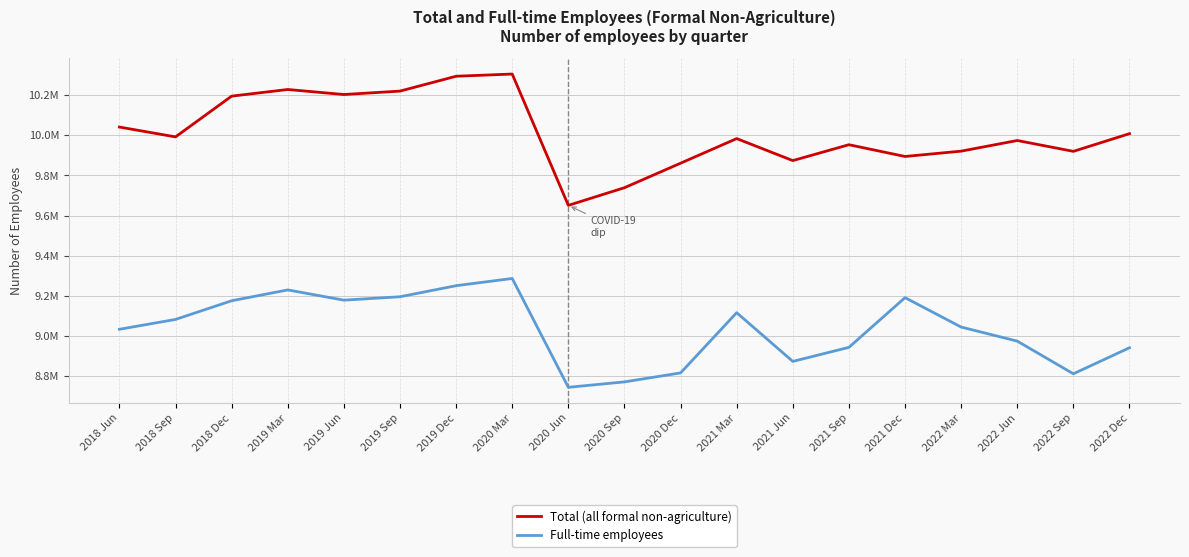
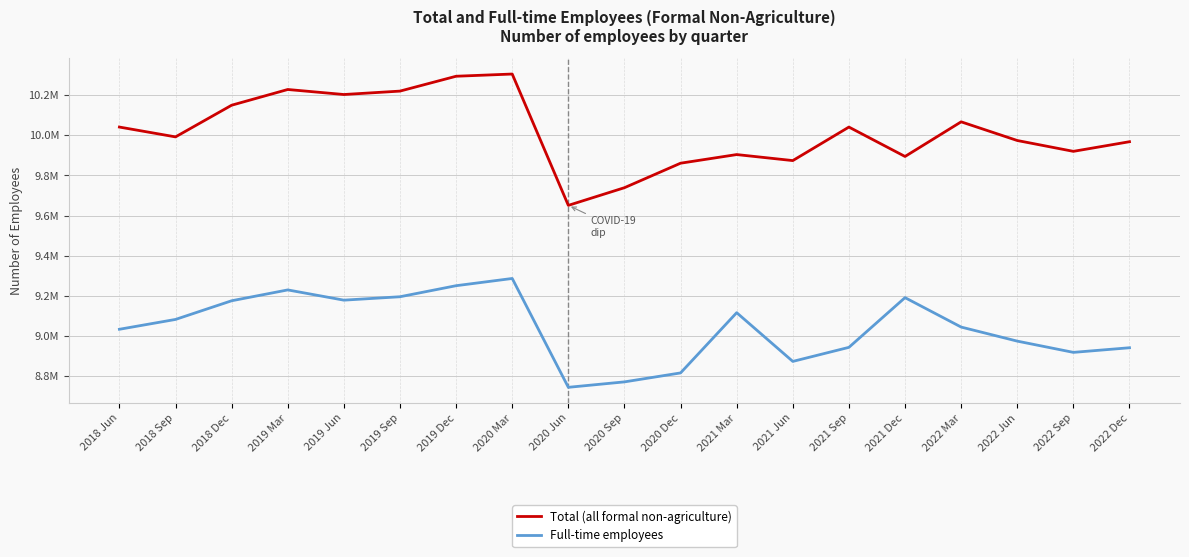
  {
    "Total (all formal non-agriculture)": {
      "2018 Jun": 10040000,
      "2018 Sep": 9990000,
-     "2018 Dec": 10200000,
+     "2018 Dec": 10150000,
      "2019 Mar": 10230000,
      "2019 Jun": 10200000,
      "2019 Sep": 10220000,
      "2019 Dec": 10290000,
      "2020 Mar": 10310000,
      "2020 Jun": 9650000,
      "2020 Sep": 9740000,
      "2020 Dec": 9860000,
-     "2021 Mar": 9980000,
+     "2021 Mar": 9900000,
      "2021 Jun": 9870000,
-     "2021 Sep": 9950000,
+     "2021 Sep": 10040000,
      "2021 Dec": 9890000,
-     "2022 Mar": 9920000,
+     "2022 Mar": 10070000,
      "2022 Jun": 9970000,
      "2022 Sep": 9920000,
-     "2022 Dec": 10010000
+     "2022 Dec": 9970000
    },
    "Full-time employees": {
      "2018 Jun": 9030000,
      "2018 Sep": 9080000,
      "2018 Dec": 9180000,
      "2019 Mar": 9230000,
      "2019 Jun": 9180000,
      "2019 Sep": 9200000,
      "2019 Dec": 9250000,
      "2020 Mar": 9290000,
      "2020 Jun": 8750000,
      "2020 Sep": 8770000,
      "2020 Dec": 8820000,
      "2021 Mar": 9120000,
      "2021 Jun": 8870000,
      "2021 Sep": 8940000,
      "2021 Dec": 9190000,
      "2022 Mar": 9050000,
      "2022 Jun": 8980000,
-     "2022 Sep": 8810000,
+     "2022 Sep": 8920000,
      "2022 Dec": 8940000
    }
  }
